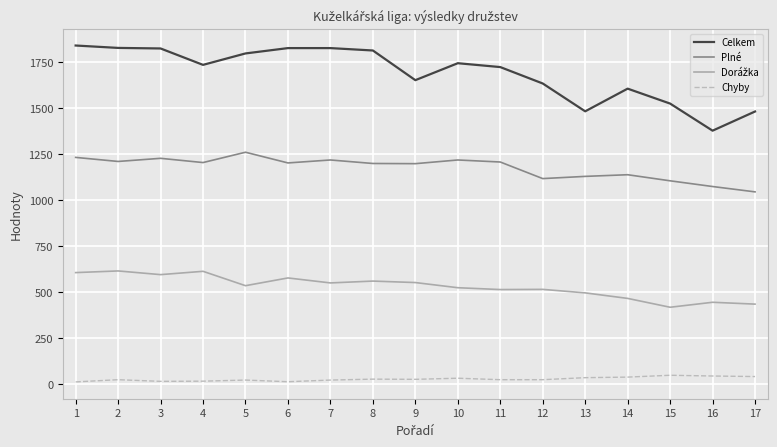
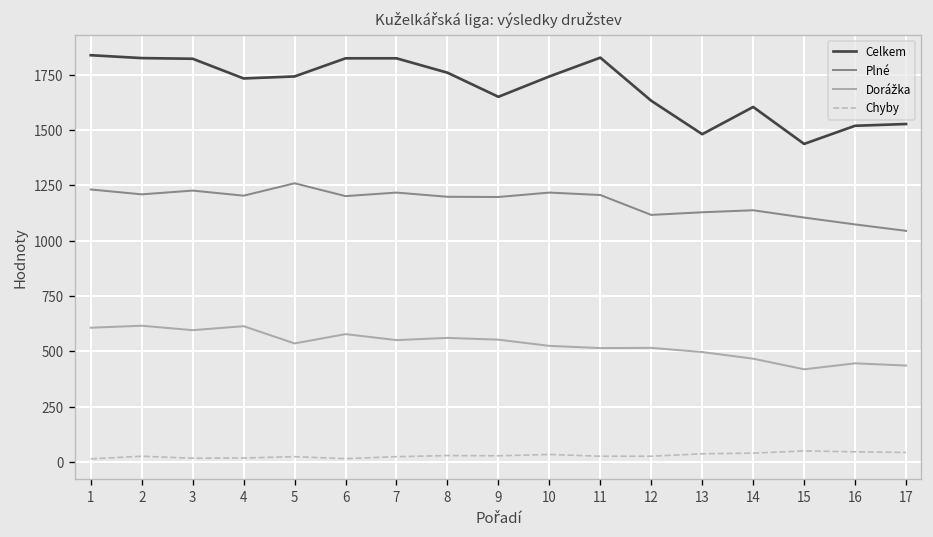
  {
    "Celkem": {
      "1": 1840,
      "2": 1830,
      "3": 1820,
      "4": 1730,
-     "5": 1800,
+     "5": 1740,
      "6": 1830,
      "7": 1830,
-     "8": 1810,
+     "8": 1760,
      "9": 1650,
      "10": 1740,
-     "11": 1720,
+     "11": 1830,
      "12": 1630,
      "13": 1480,
      "14": 1610,
-     "15": 1520,
-     "16": 1380,
-     "17": 1480
+     "15": 1440,
+     "16": 1520,
+     "17": 1530
    }
  }
